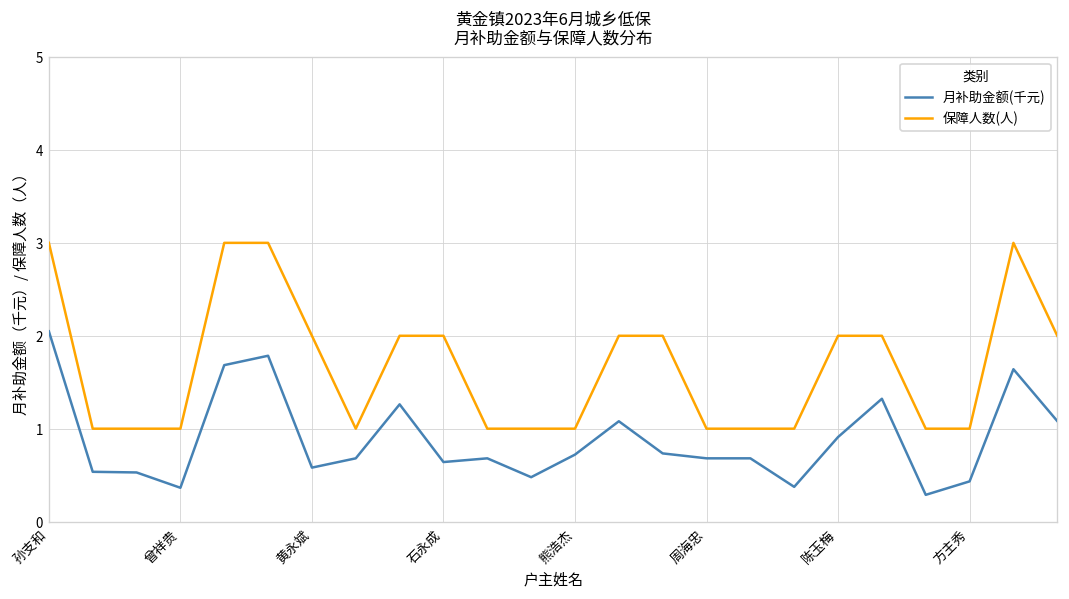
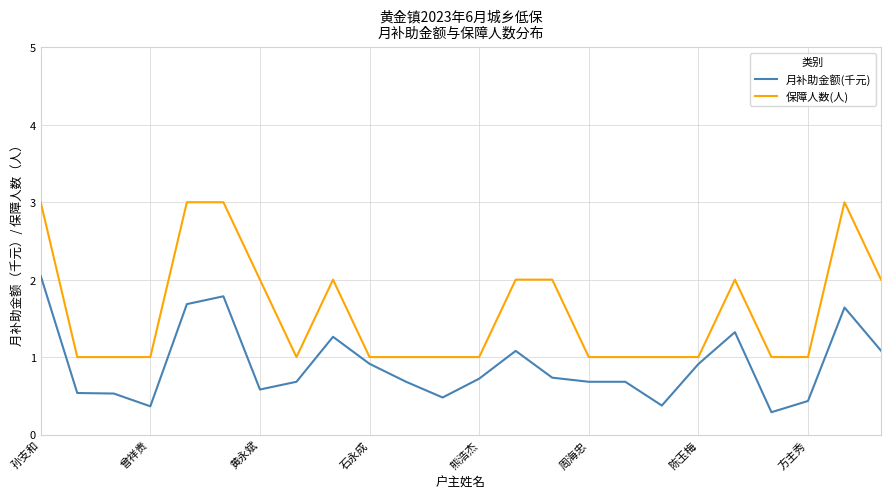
  {
    "月补助金额(千元)": {
      "孙支和": 2.0,
      "曾祥贵": 0.4,
      "黄永斌": 0.6,
-     "石永成": 0.6,
+     "石永成": 0.9,
      "熊浩杰": 0.7,
      "周海忠": 0.7,
      "陈玉梅": 0.9,
      "方主秀": 0.4
    },
    "保障人数(人)": {
      "孙支和": 3,
      "曾祥贵": 1,
      "黄永斌": 2,
-     "石永成": 2,
+     "石永成": 1,
      "熊浩杰": 1,
      "周海忠": 1,
-     "陈玉梅": 2,
+     "陈玉梅": 1,
      "方主秀": 1
    }
  }
